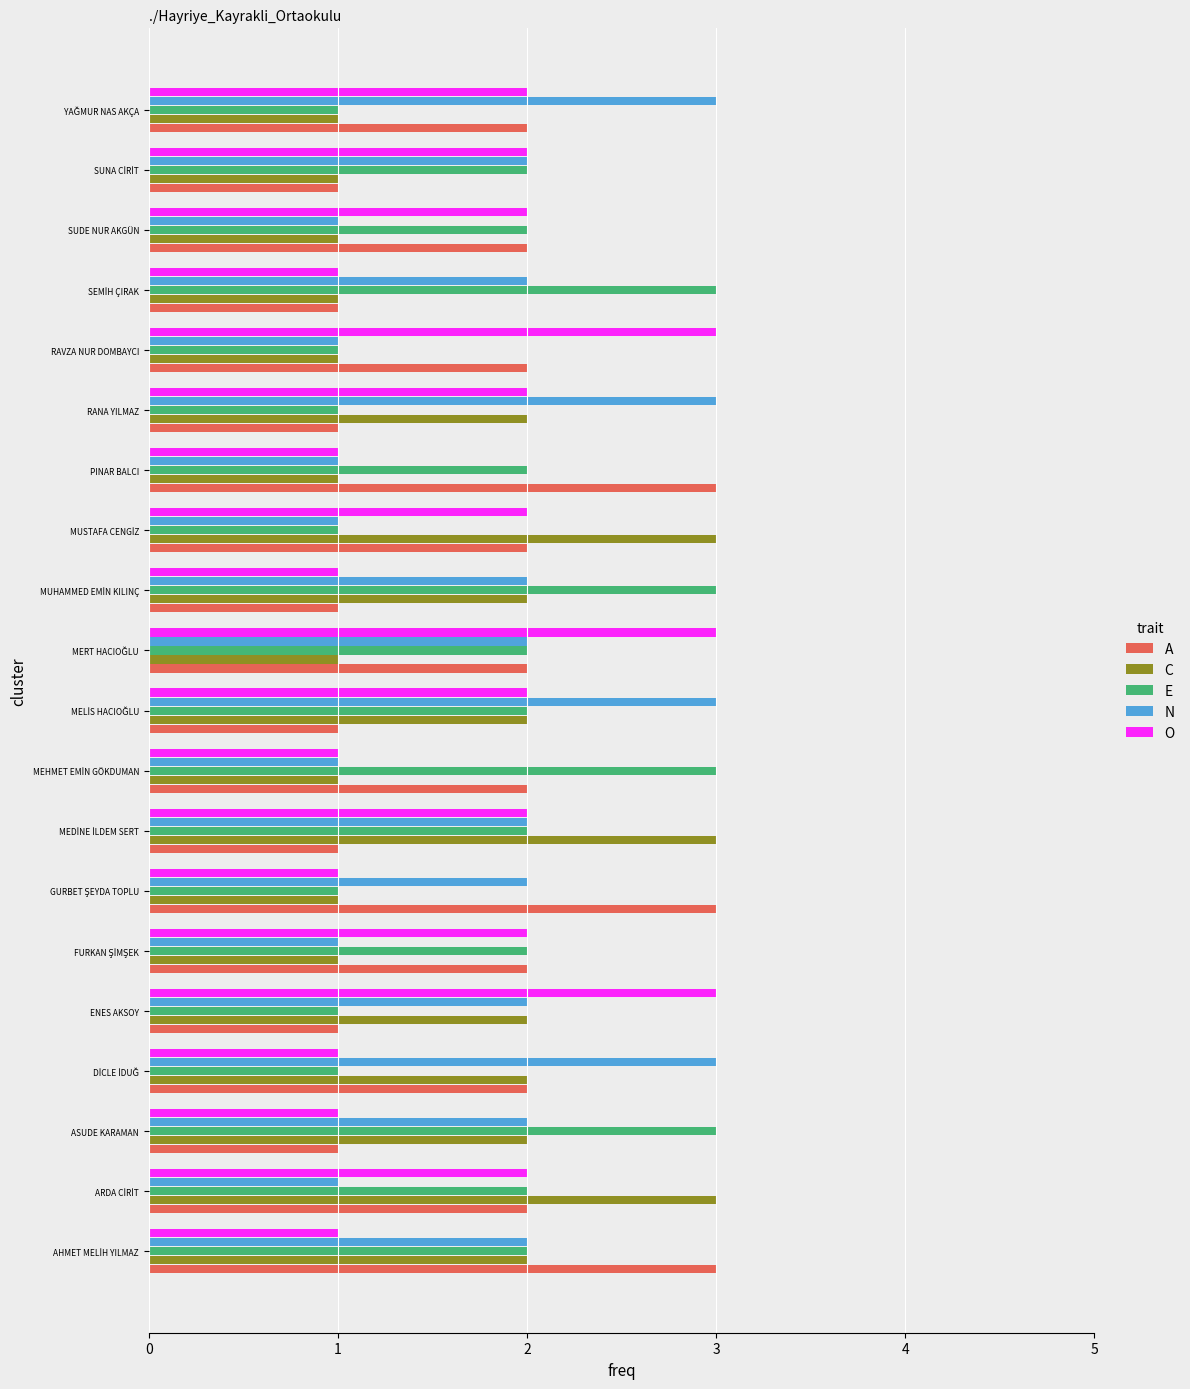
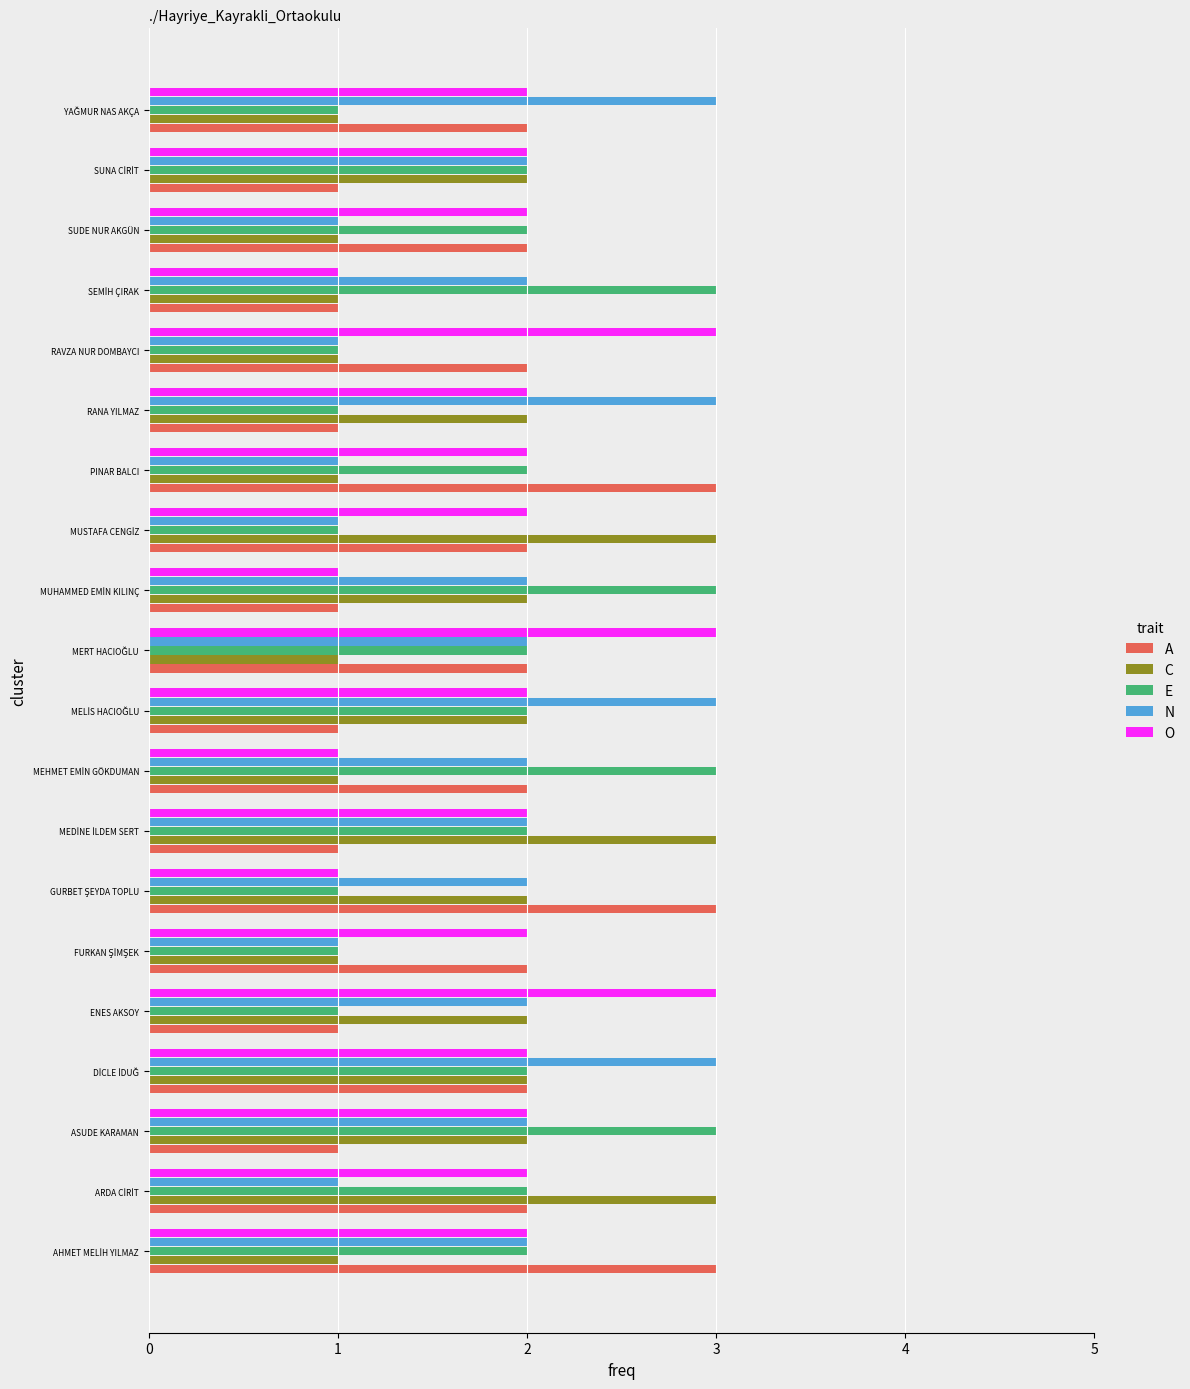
  {
    "A": {
      "YAĞMUR NAS AKÇA": 2,
      "SUNA CİRİT": 1,
      "SUDE NUR AKGÜN": 2,
      "SEMİH ÇIRAK": 1,
      "RAVZA NUR DOMBAYCI": 2,
      "RANA YILMAZ": 1,
      "PINAR BALCI": 3,
      "MUSTAFA CENGİZ": 2,
      "MUHAMMED EMİN KILINÇ": 1,
      "MERT HACIOĞLU": 2,
      "MELİS HACIOĞLU": 1,
      "MEHMET EMİN GÖKDUMAN": 2,
      "MEDİNE İLDEM SERT": 1,
      "GURBET ŞEYDA TOPLU": 3,
      "FURKAN ŞİMŞEK": 2,
      "ENES AKSOY": 1,
      "DİCLE İDUĞ": 2,
      "ASUDE KARAMAN": 1,
      "ARDA CİRİT": 2,
      "AHMET MELİH YILMAZ": 3
    },
    "C": {
      "YAĞMUR NAS AKÇA": 1,
-     "SUNA CİRİT": 1,
+     "SUNA CİRİT": 2,
      "SUDE NUR AKGÜN": 1,
      "SEMİH ÇIRAK": 1,
      "RAVZA NUR DOMBAYCI": 1,
      "RANA YILMAZ": 2,
      "PINAR BALCI": 1,
      "MUSTAFA CENGİZ": 3,
      "MUHAMMED EMİN KILINÇ": 2,
      "MERT HACIOĞLU": 1,
      "MELİS HACIOĞLU": 2,
      "MEHMET EMİN GÖKDUMAN": 1,
      "MEDİNE İLDEM SERT": 3,
-     "GURBET ŞEYDA TOPLU": 1,
+     "GURBET ŞEYDA TOPLU": 2,
      "FURKAN ŞİMŞEK": 1,
      "ENES AKSOY": 2,
      "DİCLE İDUĞ": 2,
      "ASUDE KARAMAN": 2,
      "ARDA CİRİT": 3,
-     "AHMET MELİH YILMAZ": 2
+     "AHMET MELİH YILMAZ": 1
    },
    "E": {
      "YAĞMUR NAS AKÇA": 1,
      "SUNA CİRİT": 2,
      "SUDE NUR AKGÜN": 2,
      "SEMİH ÇIRAK": 3,
      "RAVZA NUR DOMBAYCI": 1,
      "RANA YILMAZ": 1,
      "PINAR BALCI": 2,
      "MUSTAFA CENGİZ": 1,
      "MUHAMMED EMİN KILINÇ": 3,
      "MERT HACIOĞLU": 2,
      "MELİS HACIOĞLU": 2,
      "MEHMET EMİN GÖKDUMAN": 3,
      "MEDİNE İLDEM SERT": 2,
      "GURBET ŞEYDA TOPLU": 1,
-     "FURKAN ŞİMŞEK": 2,
+     "FURKAN ŞİMŞEK": 1,
      "ENES AKSOY": 1,
-     "DİCLE İDUĞ": 1,
+     "DİCLE İDUĞ": 2,
      "ASUDE KARAMAN": 3,
      "ARDA CİRİT": 2,
      "AHMET MELİH YILMAZ": 2
    },
    "N": {
      "YAĞMUR NAS AKÇA": 3,
      "SUNA CİRİT": 2,
      "SUDE NUR AKGÜN": 1,
      "SEMİH ÇIRAK": 2,
      "RAVZA NUR DOMBAYCI": 1,
      "RANA YILMAZ": 3,
      "PINAR BALCI": 1,
      "MUSTAFA CENGİZ": 1,
      "MUHAMMED EMİN KILINÇ": 2,
      "MERT HACIOĞLU": 2,
      "MELİS HACIOĞLU": 3,
-     "MEHMET EMİN GÖKDUMAN": 1,
+     "MEHMET EMİN GÖKDUMAN": 2,
      "MEDİNE İLDEM SERT": 2,
      "GURBET ŞEYDA TOPLU": 2,
      "FURKAN ŞİMŞEK": 1,
      "ENES AKSOY": 2,
      "DİCLE İDUĞ": 3,
      "ASUDE KARAMAN": 2,
      "ARDA CİRİT": 1,
      "AHMET MELİH YILMAZ": 2
    },
    "O": {
      "YAĞMUR NAS AKÇA": 2,
      "SUNA CİRİT": 2,
      "SUDE NUR AKGÜN": 2,
      "SEMİH ÇIRAK": 1,
      "RAVZA NUR DOMBAYCI": 3,
      "RANA YILMAZ": 2,
-     "PINAR BALCI": 1,
+     "PINAR BALCI": 2,
      "MUSTAFA CENGİZ": 2,
      "MUHAMMED EMİN KILINÇ": 1,
      "MERT HACIOĞLU": 3,
      "MELİS HACIOĞLU": 2,
      "MEHMET EMİN GÖKDUMAN": 1,
      "MEDİNE İLDEM SERT": 2,
      "GURBET ŞEYDA TOPLU": 1,
      "FURKAN ŞİMŞEK": 2,
      "ENES AKSOY": 3,
-     "DİCLE İDUĞ": 1,
-     "ASUDE KARAMAN": 1,
+     "DİCLE İDUĞ": 2,
+     "ASUDE KARAMAN": 2,
      "ARDA CİRİT": 2,
-     "AHMET MELİH YILMAZ": 1
+     "AHMET MELİH YILMAZ": 2
    }
  }
